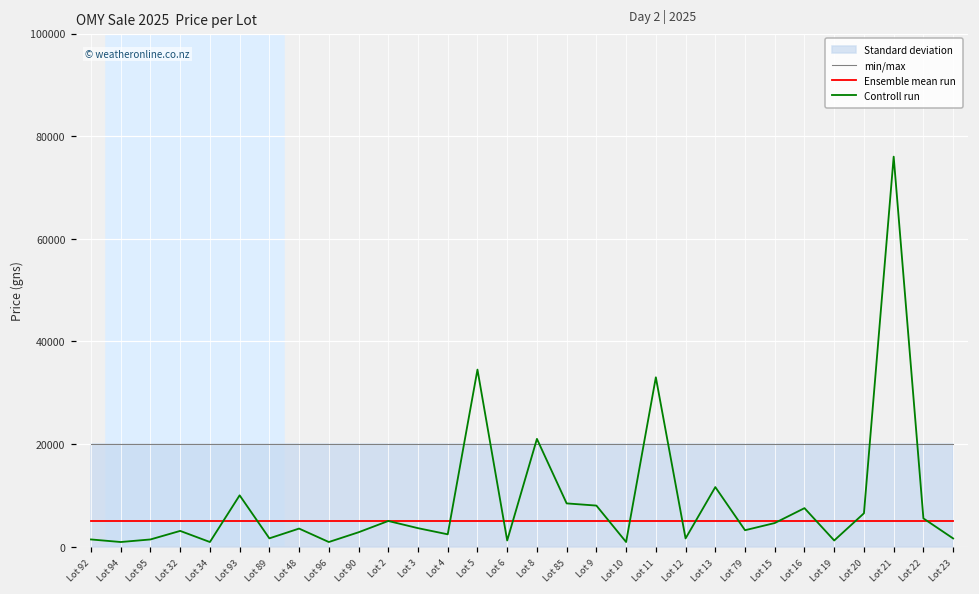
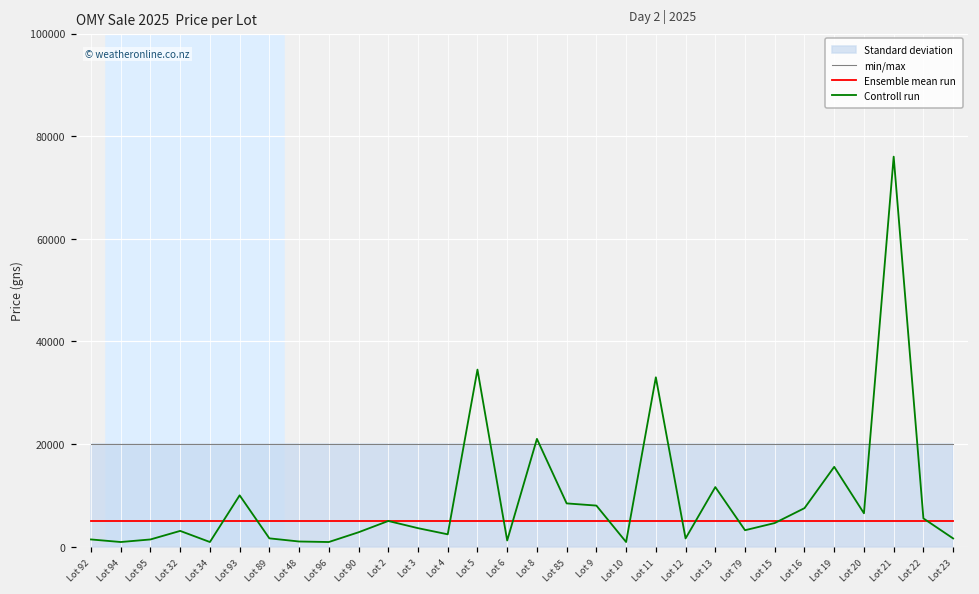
  {
    "Standard deviation": {
      "Lot 92": 20000,
      "Lot 94": 20000,
      "Lot 95": 20000,
      "Lot 32": 20000,
      "Lot 34": 20000,
      "Lot 93": 20000,
      "Lot 89": 20000,
      "Lot 48": 20000,
      "Lot 96": 20000,
      "Lot 90": 20000,
      "Lot 2": 20000,
      "Lot 3": 20000,
      "Lot 4": 20000,
      "Lot 5": 20000,
      "Lot 6": 20000,
      "Lot 8": 20000,
      "Lot 85": 20000,
      "Lot 9": 20000,
      "Lot 10": 20000,
      "Lot 11": 20000,
      "Lot 12": 20000,
      "Lot 13": 20000,
      "Lot 79": 20000,
      "Lot 15": 20000,
      "Lot 16": 20000,
      "Lot 19": 20000,
      "Lot 20": 20000,
      "Lot 21": 20000,
      "Lot 22": 20000,
      "Lot 23": 20000
    },
    "Ensemble mean run": {
      "Lot 92": 5000,
      "Lot 94": 5000,
      "Lot 95": 5000,
      "Lot 32": 5000,
      "Lot 34": 5000,
      "Lot 93": 5000,
      "Lot 89": 5000,
      "Lot 48": 5000,
      "Lot 96": 5000,
      "Lot 90": 5000,
      "Lot 3": 5000,
      "Lot 4": 5000,
      "Lot 5": 5000,
      "Lot 6": 5000,
      "Lot 8": 5000,
      "Lot 85": 5000,
      "Lot 9": 5000,
      "Lot 10": 5000,
      "Lot 11": 5000,
      "Lot 12": 5000,
      "Lot 13": 5000,
      "Lot 79": 5000,
      "Lot 16": 5000,
      "Lot 19": 5000,
      "Lot 20": 5000,
      "Lot 21": 5000,
      "Lot 23": 5000
    },
    "Controll run": {
      "Lot 92": 1000,
      "Lot 94": 1000,
      "Lot 95": 1000,
      "Lot 32": 3000,
      "Lot 34": 1000,
      "Lot 93": 10000,
      "Lot 89": 2000,
-     "Lot 48": 4000,
+     "Lot 48": 1000,
      "Lot 96": 1000,
      "Lot 90": 3000,
      "Lot 3": 4000,
      "Lot 4": 2000,
      "Lot 5": 35000,
      "Lot 6": 1000,
      "Lot 8": 21000,
      "Lot 85": 8000,
      "Lot 9": 8000,
      "Lot 10": 1000,
      "Lot 11": 33000,
      "Lot 12": 2000,
      "Lot 13": 12000,
      "Lot 79": 3000,
      "Lot 16": 8000,
-     "Lot 19": 1000,
+     "Lot 19": 16000,
      "Lot 20": 7000,
      "Lot 21": 76000,
      "Lot 23": 2000
    }
  }
